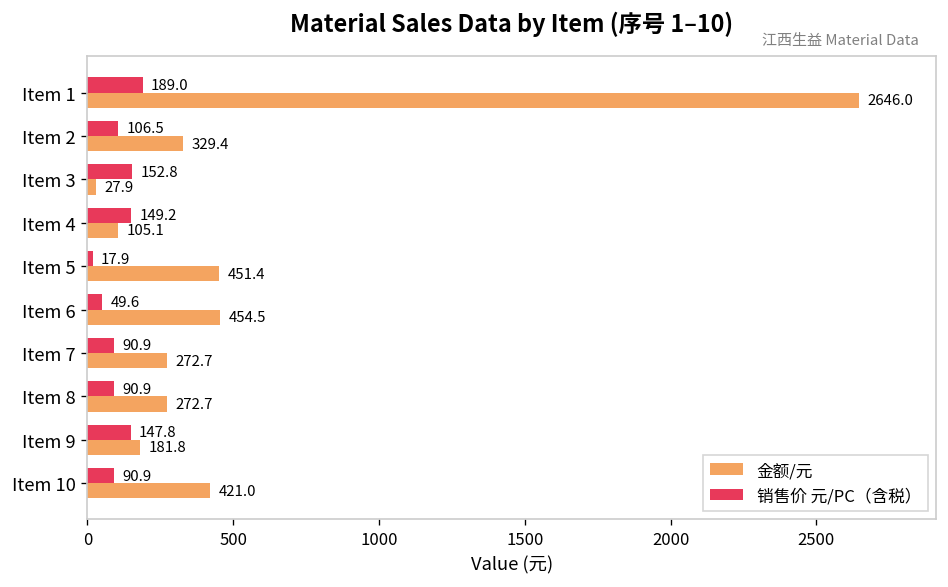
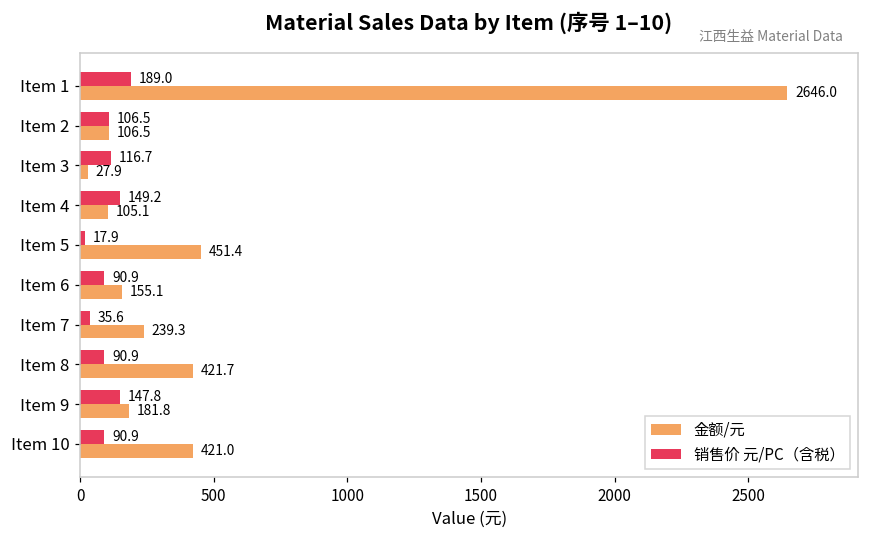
  {
    "金额/元": {
      "Item 1": 2646.0,
-     "Item 2": 329.4,
+     "Item 2": 106.5,
      "Item 3": 27.9,
      "Item 4": 105.1,
      "Item 5": 451.4,
-     "Item 6": 454.5,
-     "Item 7": 272.7,
-     "Item 8": 272.7,
+     "Item 6": 155.1,
+     "Item 7": 239.3,
+     "Item 8": 421.7,
      "Item 9": 181.8,
      "Item 10": 421.0
    },
    "销售价 元/PC（含税）": {
      "Item 1": 189.0,
      "Item 2": 106.5,
-     "Item 3": 152.8,
+     "Item 3": 116.7,
      "Item 4": 149.2,
      "Item 5": 17.9,
-     "Item 6": 49.6,
-     "Item 7": 90.9,
+     "Item 6": 90.9,
+     "Item 7": 35.6,
      "Item 8": 90.9,
      "Item 9": 147.8,
      "Item 10": 90.9
    }
  }
